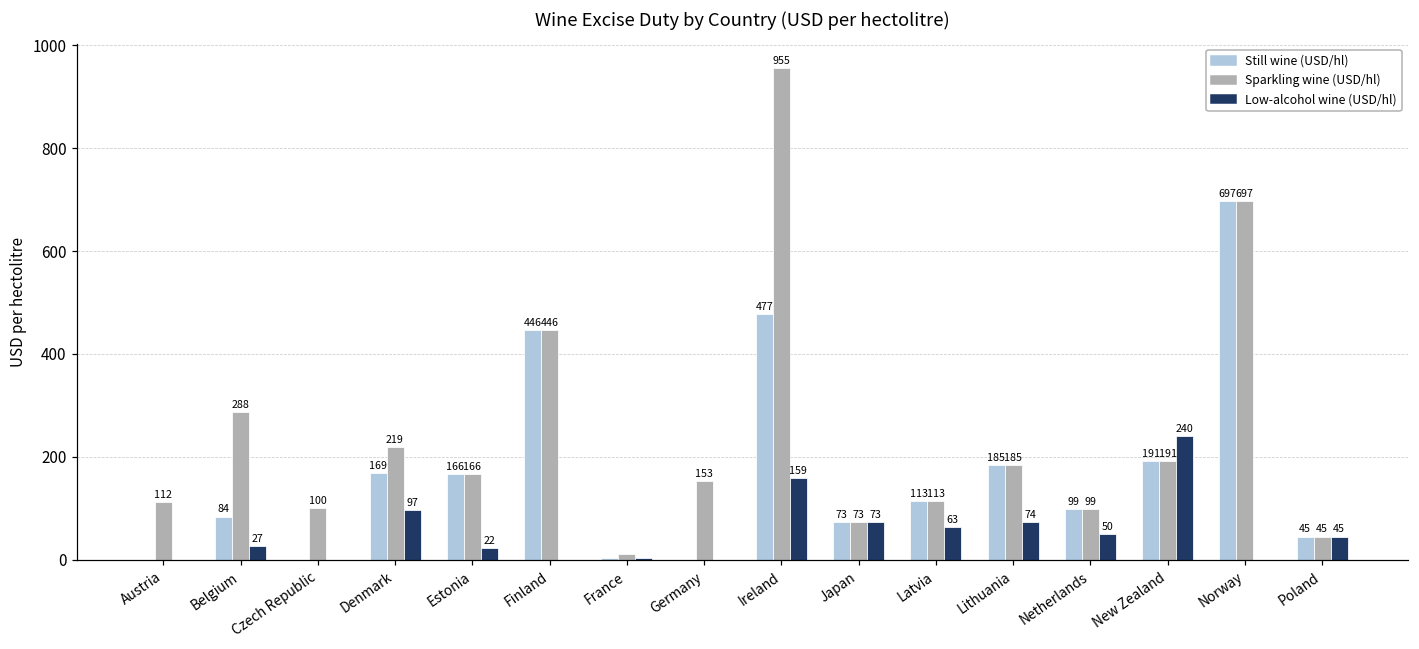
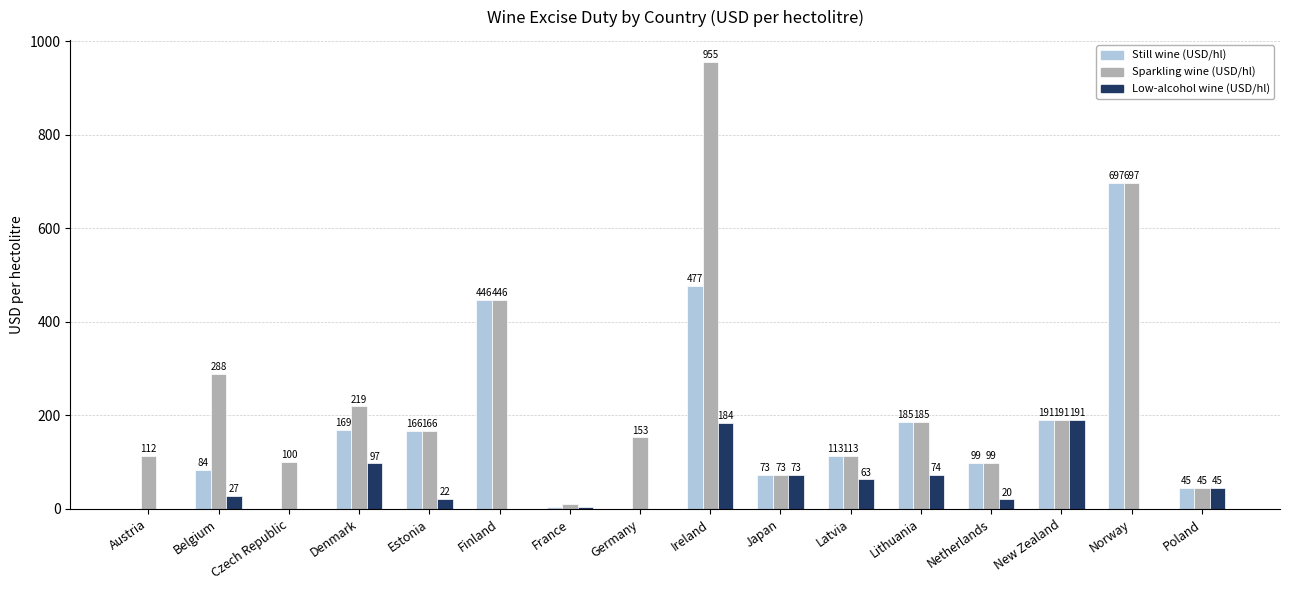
  {
    "Low-alcohol wine (USD/hl)": {
      "Belgium": 27,
      "Denmark": 97,
      "Estonia": 22,
-     "Ireland": 159,
+     "Ireland": 184,
      "Japan": 73,
      "Latvia": 63,
      "Lithuania": 74,
-     "Netherlands": 50,
-     "New Zealand": 240,
+     "Netherlands": 20,
+     "New Zealand": 191,
      "Poland": 45
    }
  }
